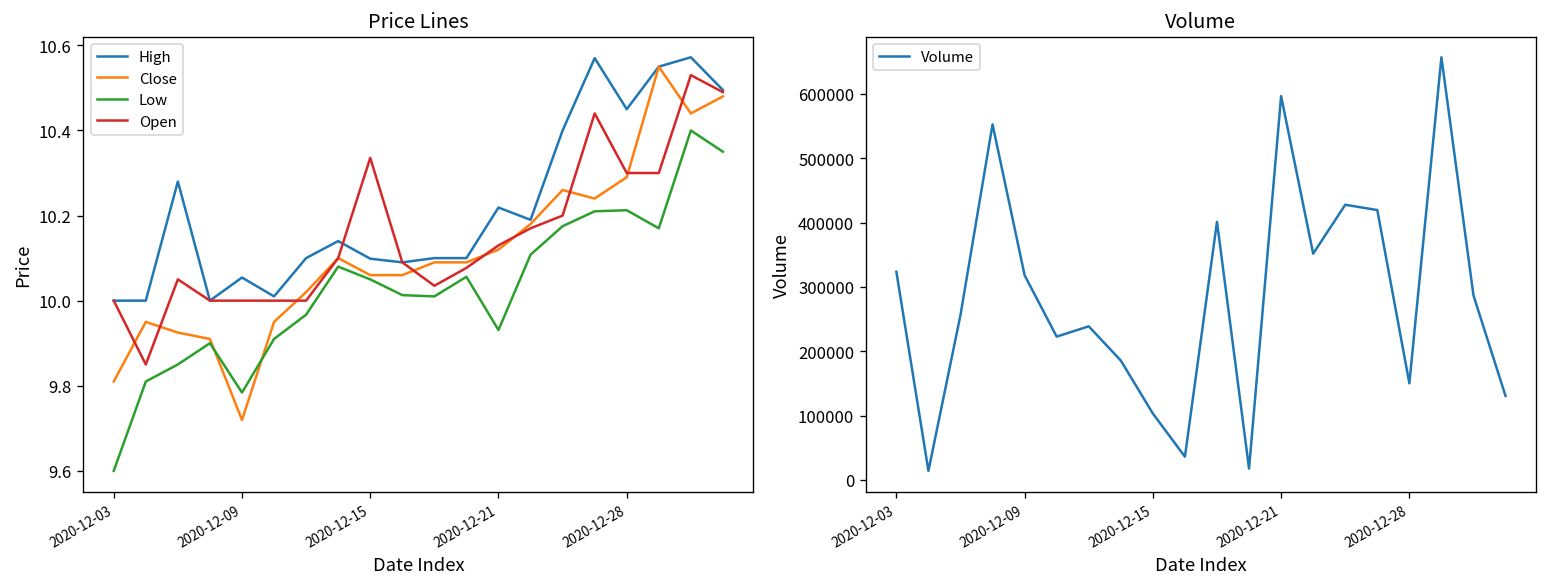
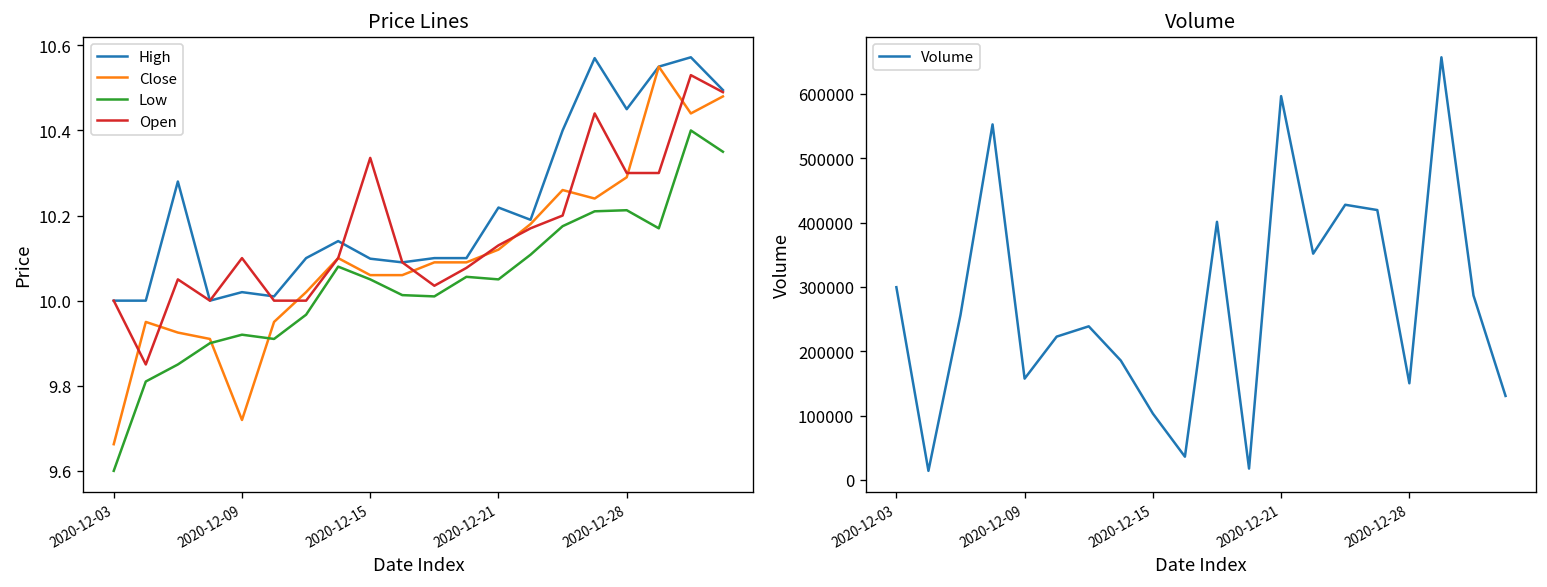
  {
    "Price Lines": {
      "High": {
-       "2020-12-09": 10.05,
+       "2020-12-09": 10.02,
        "2020-12-15": 10.10,
        "2020-12-21": 10.22,
        "2020-12-28": 10.45
      },
      "Close": {
-       "2020-12-03": 9.81,
+       "2020-12-03": 9.66,
        "2020-12-09": 9.72,
        "2020-12-15": 10.06,
        "2020-12-21": 10.12,
        "2020-12-28": 10.29
      },
      "Low": {
        "2020-12-03": 9.60,
-       "2020-12-09": 9.78,
+       "2020-12-09": 9.92,
        "2020-12-15": 10.05,
-       "2020-12-21": 9.93,
+       "2020-12-21": 10.05,
        "2020-12-28": 10.21
      },
      "Open": {
-       "2020-12-09": 10.0,
+       "2020-12-09": 10.1,
        "2020-12-15": 10.34,
        "2020-12-21": 10.13,
        "2020-12-28": 10.3
      }
    },
    "Volume": {
-     "2020-12-03": 320000,
-     "2020-12-09": 320000,
+     "2020-12-03": 300000,
+     "2020-12-09": 160000,
      "2020-12-15": 100000,
      "2020-12-21": 600000,
      "2020-12-28": 150000
    }
  }
